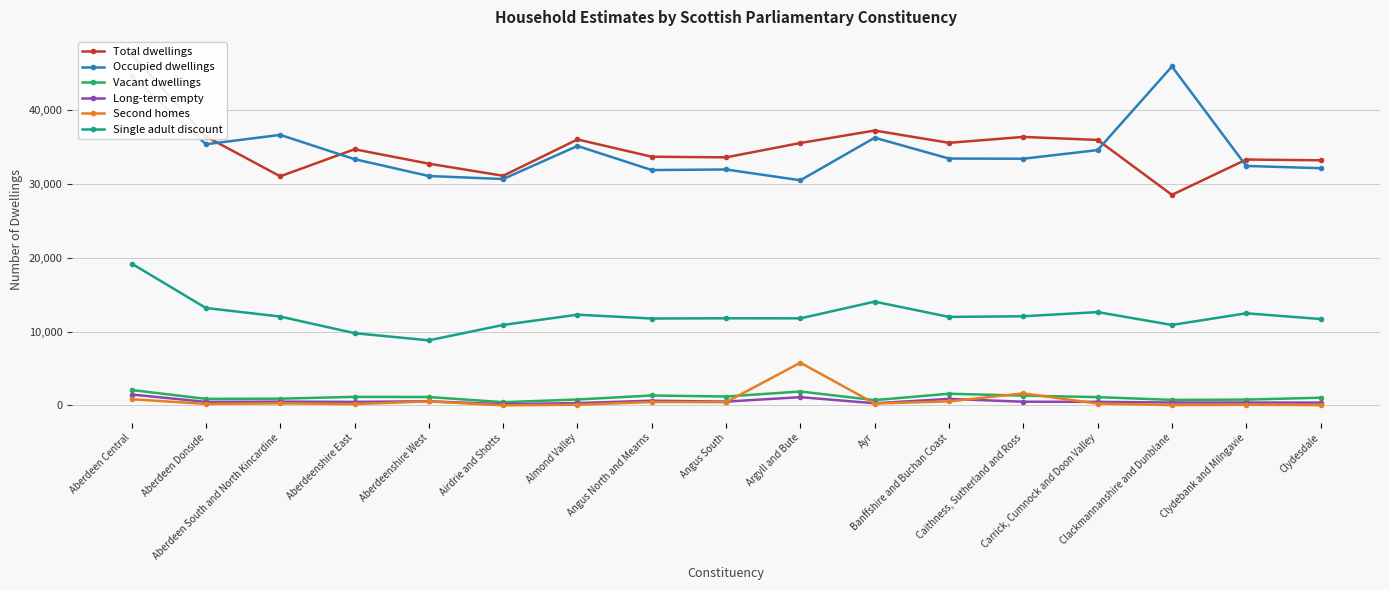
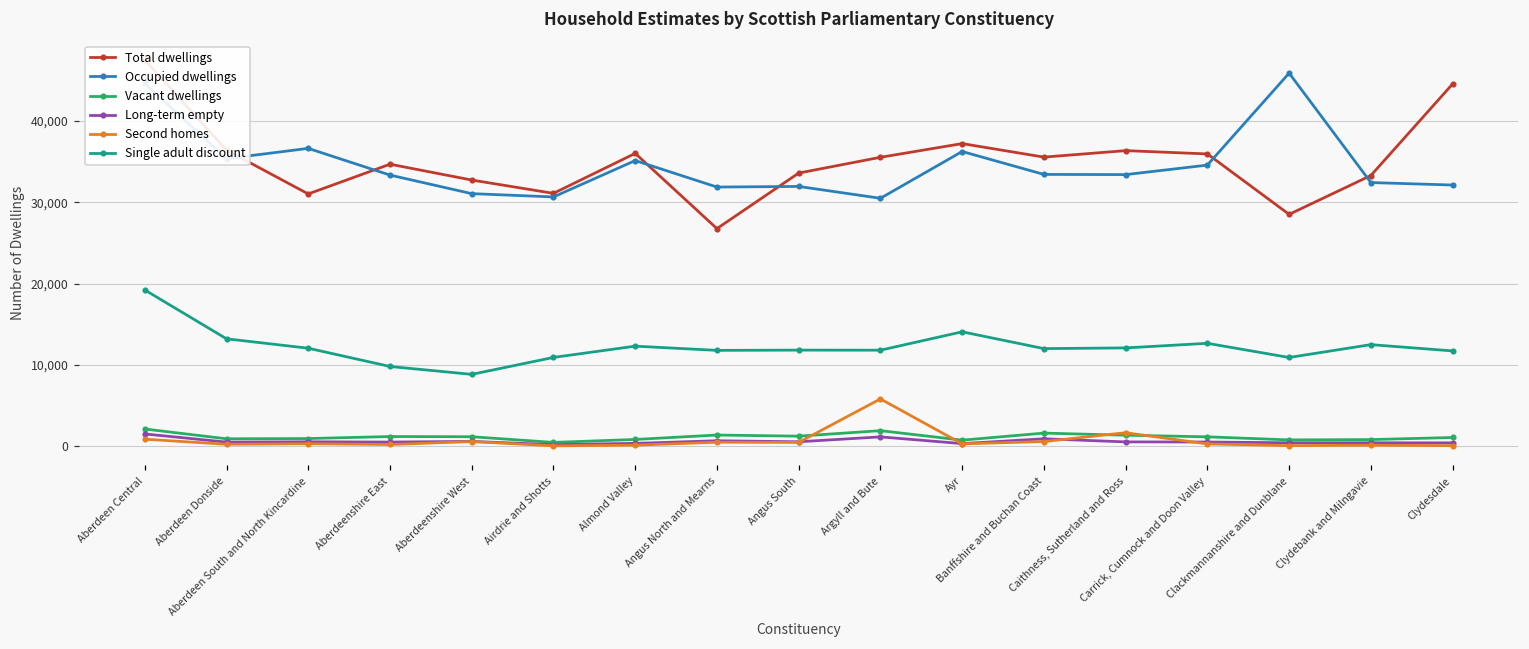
  {
    "Total dwellings": {
      "Aberdeen South and North Kincardine": "31,000",
      "Aberdeenshire East": "35,000",
      "Aberdeenshire West": "33,000",
      "Airdrie and Shotts": "31,000",
      "Almond Valley": "36,000",
-     "Angus North and Mearns": "34,000",
+     "Angus North and Mearns": "27,000",
      "Angus South": "34,000",
      "Argyll and Bute": "36,000",
      "Ayr": "37,000",
      "Banffshire and Buchan Coast": "36,000",
      "Caithness, Sutherland and Ross": "36,000",
      "Carrick, Cumnock and Doon Valley": "36,000",
      "Clackmannanshire and Dunblane": "29,000",
      "Clydebank and Milngavie": "33,000",
-     "Clydesdale": "33,000"
+     "Clydesdale": "45,000"
    },
    "Occupied dwellings": {
      "Aberdeen Donside": "35,000",
      "Aberdeen South and North Kincardine": "37,000",
      "Aberdeenshire East": "33,000",
      "Aberdeenshire West": "31,000",
      "Airdrie and Shotts": "31,000",
      "Almond Valley": "35,000",
      "Angus North and Mearns": "32,000",
      "Angus South": "32,000",
      "Argyll and Bute": "31,000",
      "Ayr": "36,000",
      "Banffshire and Buchan Coast": "33,000",
      "Caithness, Sutherland and Ross": "33,000",
      "Carrick, Cumnock and Doon Valley": "35,000",
      "Clackmannanshire and Dunblane": "46,000",
      "Clydebank and Milngavie": "32,000",
      "Clydesdale": "32,000"
    },
    "Long-term empty": {
      "Aberdeen Central": "1,000",
      "Argyll and Bute": "1,000",
      "Caithness, Sutherland and Ross": "1,000",
      "Clackmannanshire and Dunblane": "0"
    },
    "Second homes": {
      "Aberdeen Central": "1,000",
      "Argyll and Bute": "6,000",
      "Clackmannanshire and Dunblane": "0"
    }
  }
